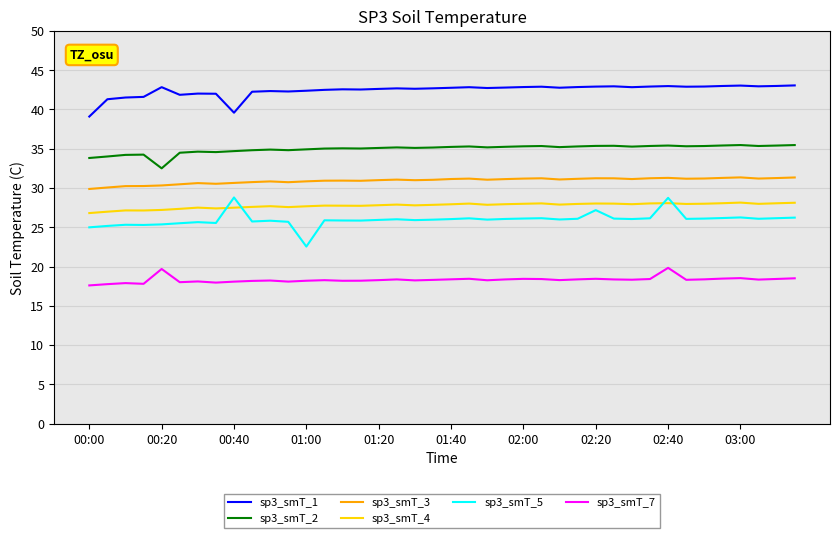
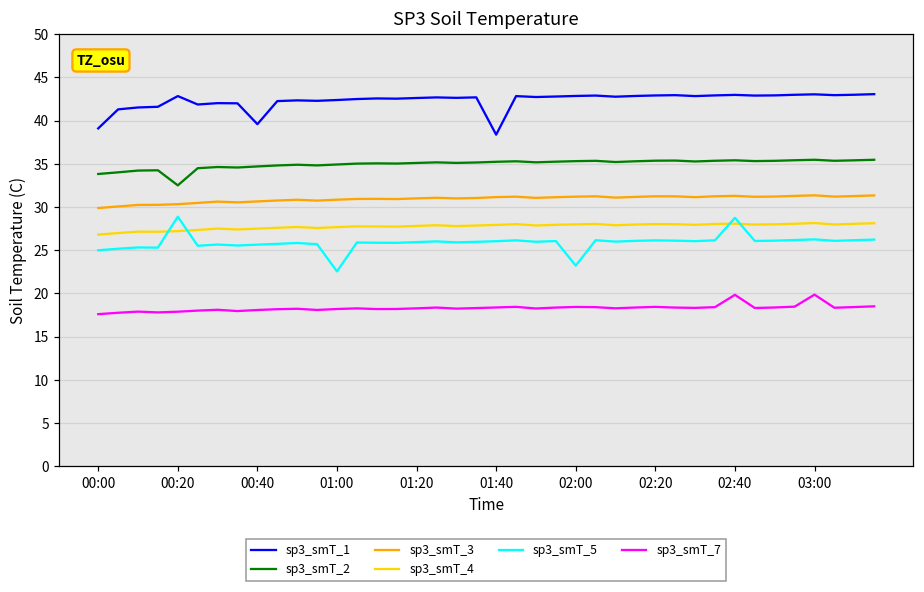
  {
    "sp3_smT_1": {
      "00:00": 39,
      "00:20": 43,
      "00:40": 40,
      "01:00": 42,
      "01:20": 43,
-     "01:40": 43,
+     "01:40": 38,
      "02:00": 43,
      "02:20": 43,
      "02:40": 43,
      "03:00": 43
    },
    "sp3_smT_2": {
      "00:00": 34,
      "00:20": 33,
      "00:40": 35,
      "01:00": 35,
      "01:20": 35,
      "01:40": 35,
      "02:00": 35,
      "02:20": 35,
      "02:40": 35,
      "03:00": 35
    },
    "sp3_smT_5": {
      "00:00": 25,
-     "00:20": 25,
-     "00:40": 29,
+     "00:20": 29,
+     "00:40": 26,
      "01:00": 23,
      "01:20": 26,
      "01:40": 26,
-     "02:00": 26,
-     "02:20": 27,
+     "02:00": 23,
+     "02:20": 26,
      "02:40": 29,
      "03:00": 26
    },
    "sp3_smT_7": {
      "00:00": 18,
-     "00:20": 20,
+     "00:20": 18,
      "00:40": 18,
      "01:00": 18,
      "01:20": 18,
      "01:40": 18,
      "02:00": 18,
      "02:20": 18,
      "02:40": 20,
-     "03:00": 19
+     "03:00": 20
    }
  }
